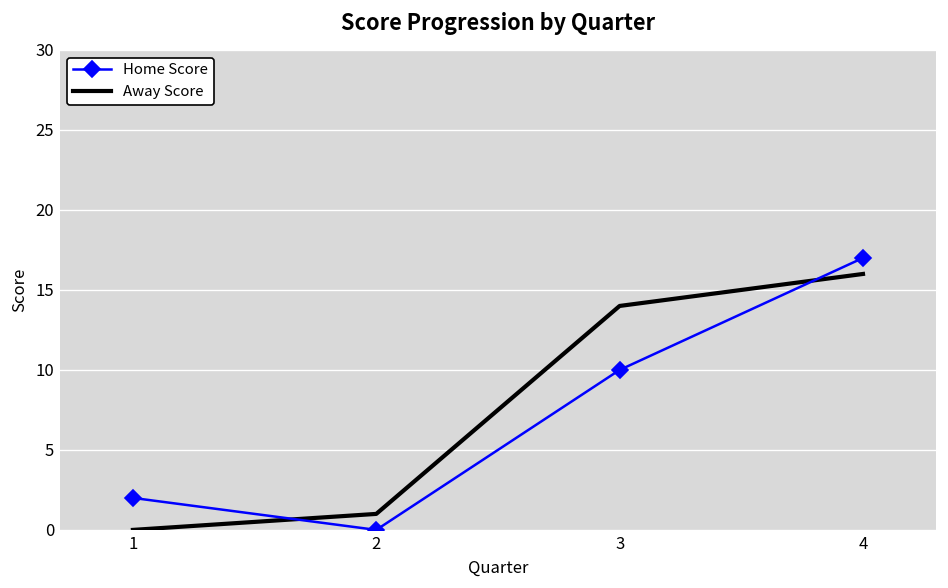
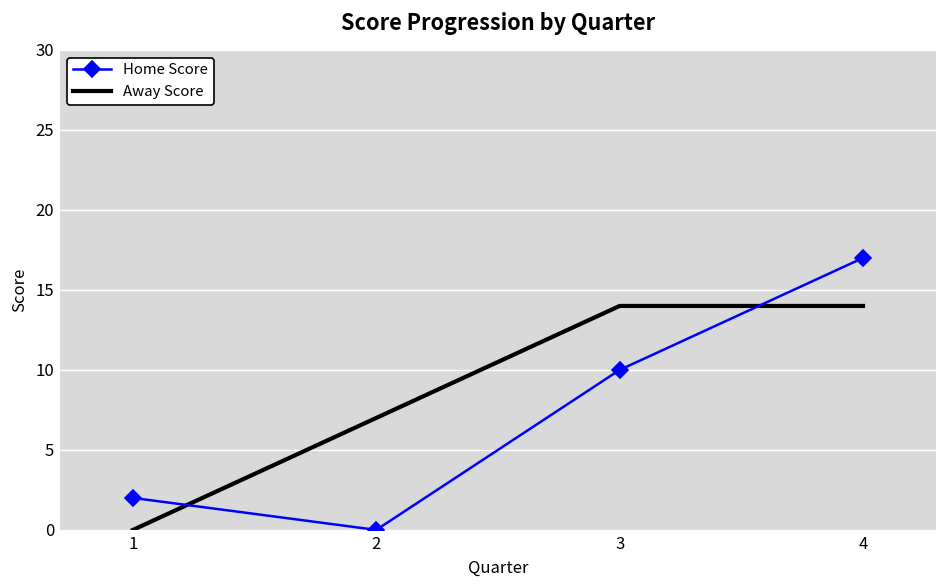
  {
    "Home Score": {
      "1": 2,
      "2": 0,
      "3": 10,
      "4": 17
    },
    "Away Score": {
      "1": 0,
-     "2": 1,
+     "2": 7,
      "3": 14,
-     "4": 16
+     "4": 14
    }
  }
